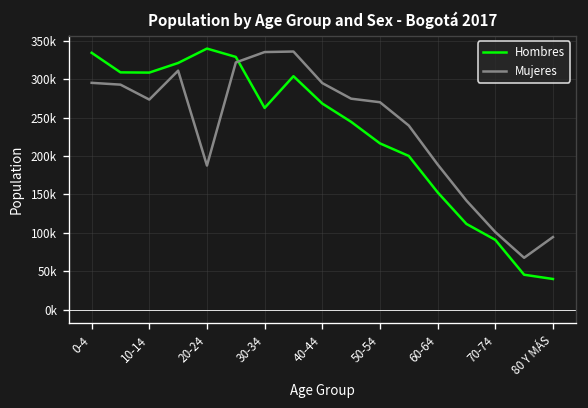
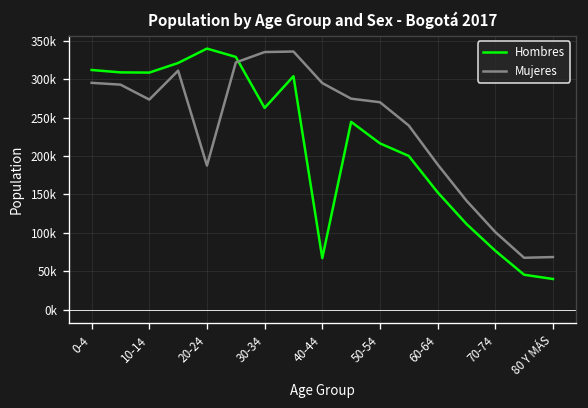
  {
    "Hombres": {
-     "0-4": 330000,
+     "0-4": 310000,
      "10-14": 310000,
      "20-24": 340000,
      "30-34": 260000,
-     "40-44": 270000,
+     "40-44": 70000,
      "50-54": 220000,
      "60-64": 150000,
-     "70-74": 90000,
+     "70-74": 80000,
      "80 Y MÁS": 40000
    },
    "Mujeres": {
      "0-4": 300000,
      "10-14": 270000,
      "20-24": 190000,
      "30-34": 340000,
      "40-44": 300000,
      "50-54": 270000,
      "60-64": 190000,
      "70-74": 100000,
-     "80 Y MÁS": 90000
+     "80 Y MÁS": 70000
    }
  }
